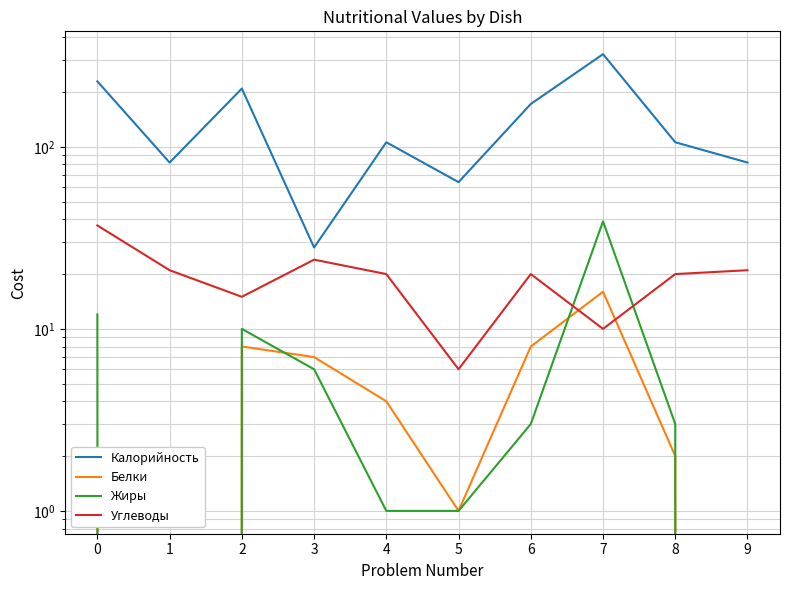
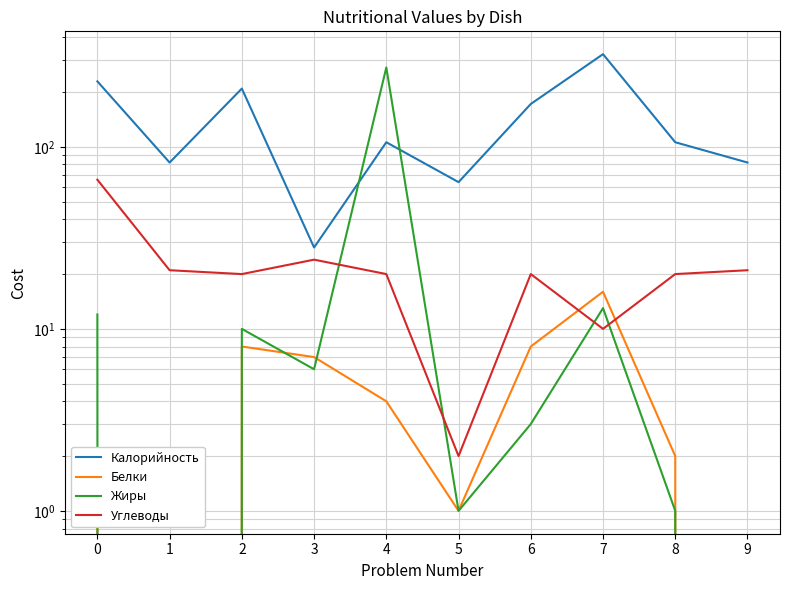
  {
    "Калорийность": {
      "0": 230,
      "1": 80,
      "2": 210,
      "3": 28,
      "4": 110,
      "5": 64,
      "6": 170,
      "7": 320,
      "8": 110,
      "9": 80
    },
    "Белки": {
      "2": 8,
      "3": 7,
      "4": 4,
      "6": 8,
      "7": 16,
      "8": 2
    },
    "Жиры": {
      "0": 12,
      "2": 10,
      "3": 6,
-     "4": 1,
+     "4": 270,
      "6": 3,
-     "7": 39,
-     "8": 3
+     "7": 13,
+     "8": 1
    },
    "Углеводы": {
-     "0": 37,
+     "0": 66,
      "1": 21,
-     "2": 15,
+     "2": 20,
      "3": 24,
      "4": 20,
-     "5": 6,
+     "5": 2,
      "6": 20,
      "7": 10,
      "8": 20,
      "9": 21
    }
  }
